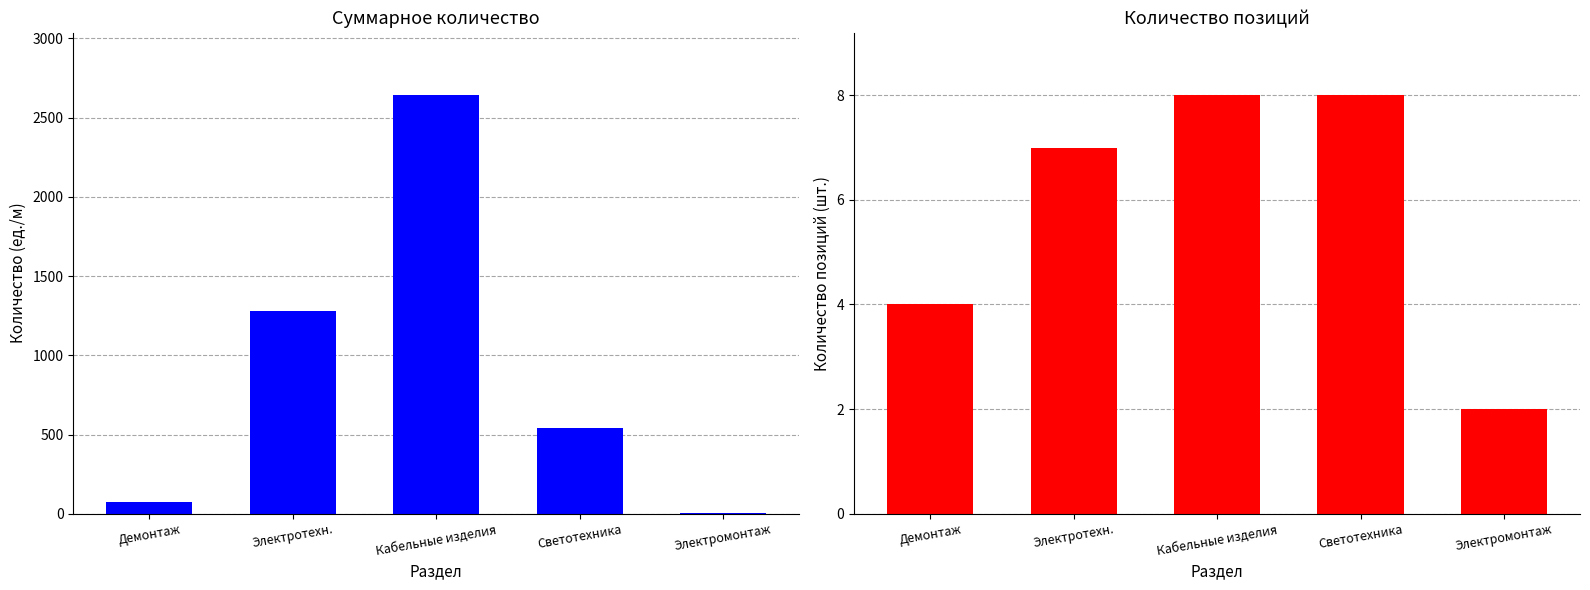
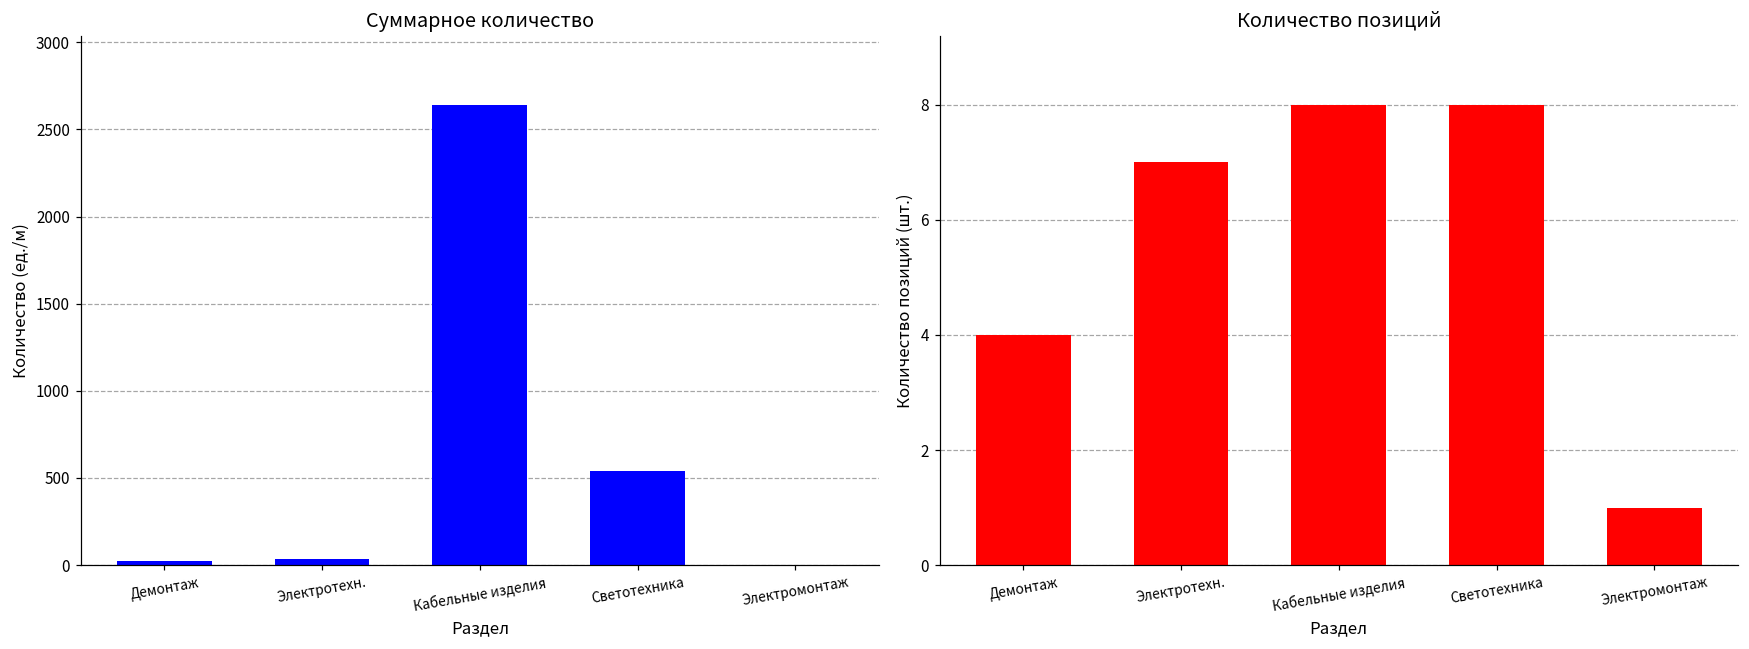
  {
    "Суммарное количество": {
-     "Демонтаж": 80,
-     "Электротехн.": 1280,
+     "Демонтаж": 30,
+     "Электротехн.": 40,
      "Кабельные изделия": 2640,
      "Светотехника": 540
    },
    "Количество позиций": {
      "Демонтаж": 4,
      "Электротехн.": 7,
      "Кабельные изделия": 8,
      "Светотехника": 8,
-     "Электромонтаж": 2
+     "Электромонтаж": 1
    }
  }
